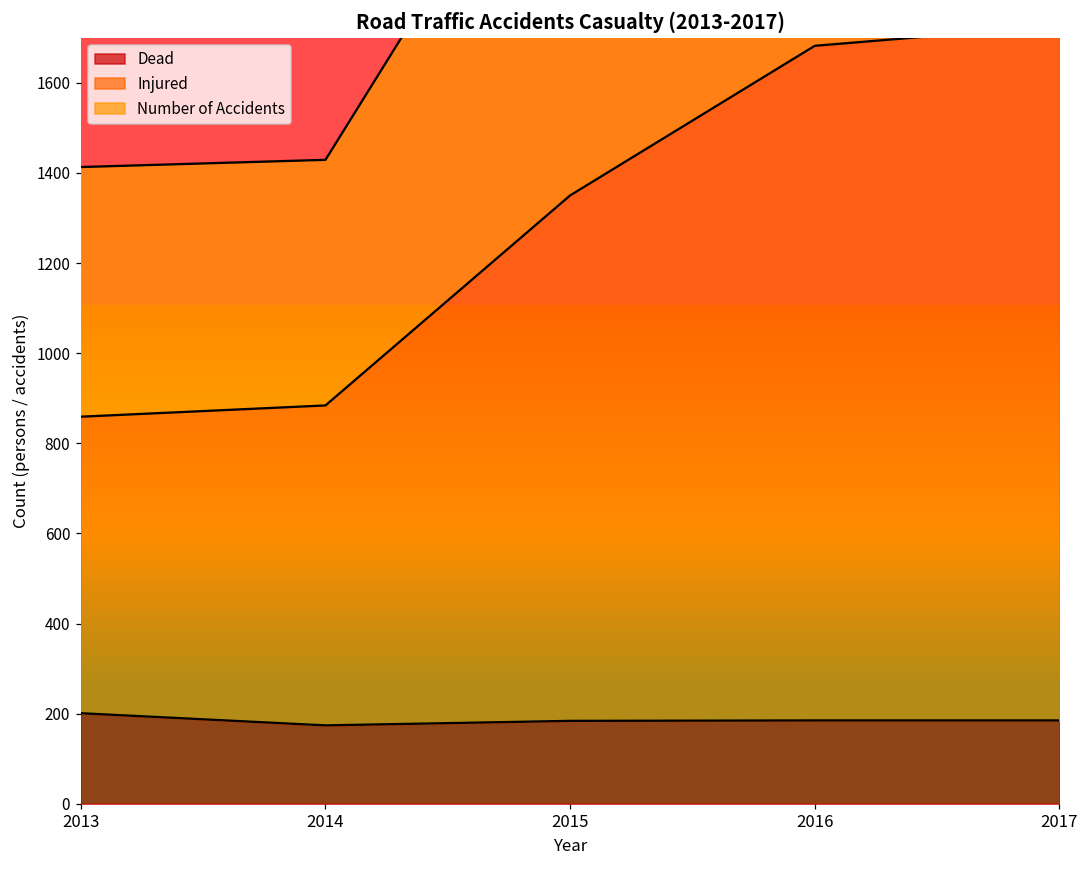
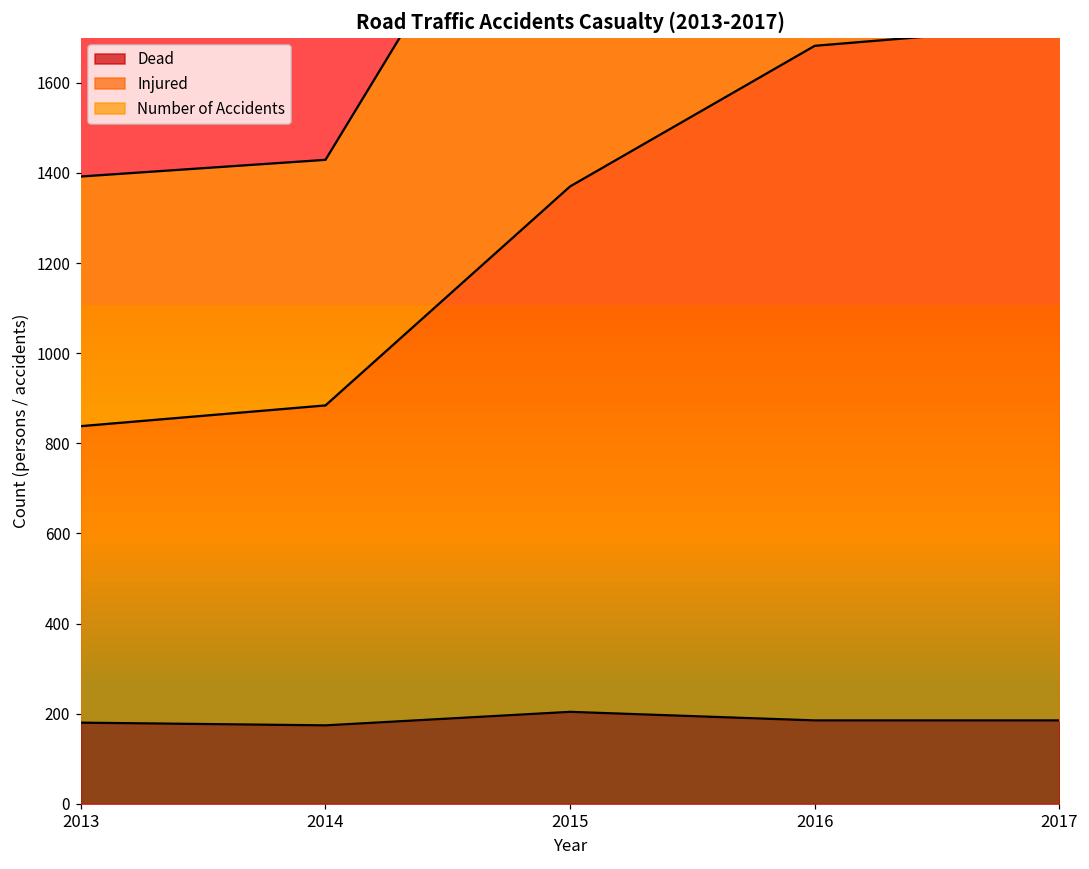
  {
    "Dead": {
-     "2013": 200,
+     "2013": 180,
      "2014": 170,
-     "2015": 180,
+     "2015": 200,
      "2016": 190,
      "2017": 190
    }
  }
